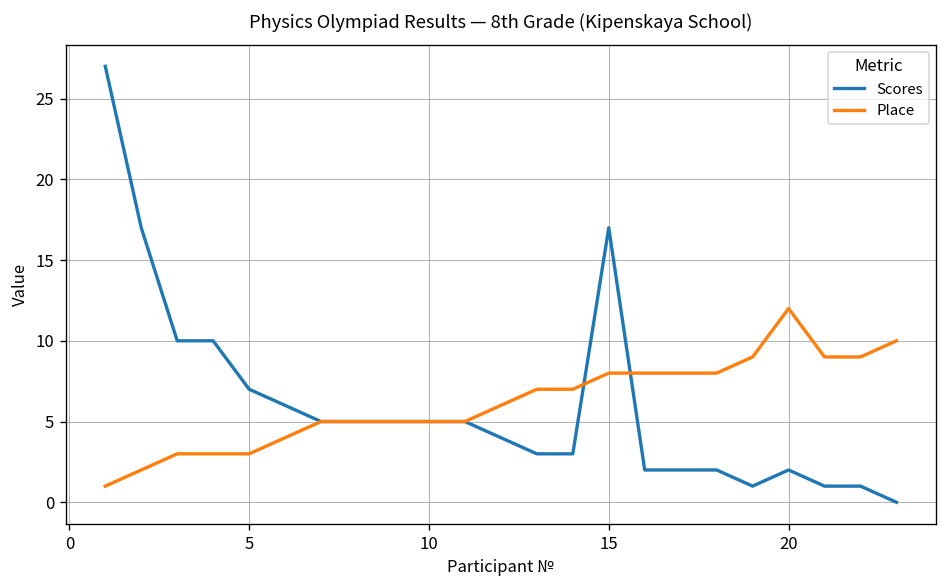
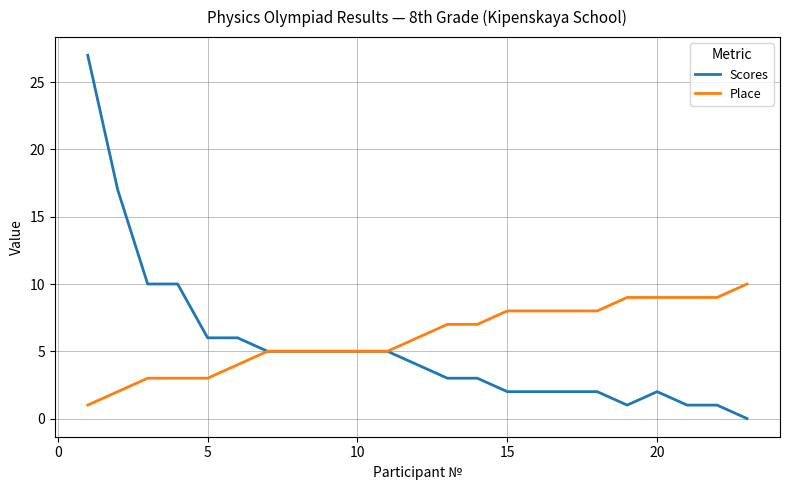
  {
    "Scores": {
-     "5": 7,
-     "15": 17,
+     "5": 6,
+     "15": 2,
      "20": 2
    },
    "Place": {
      "5": 3,
      "15": 8,
-     "20": 12
+     "20": 9
    }
  }
